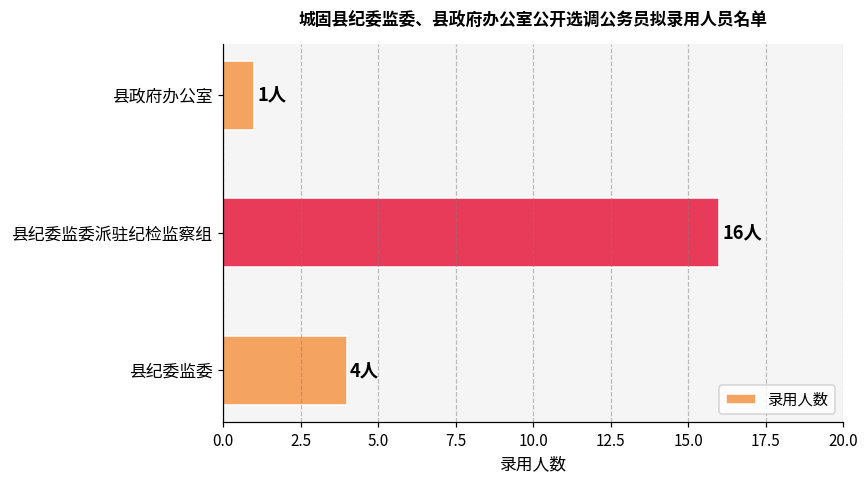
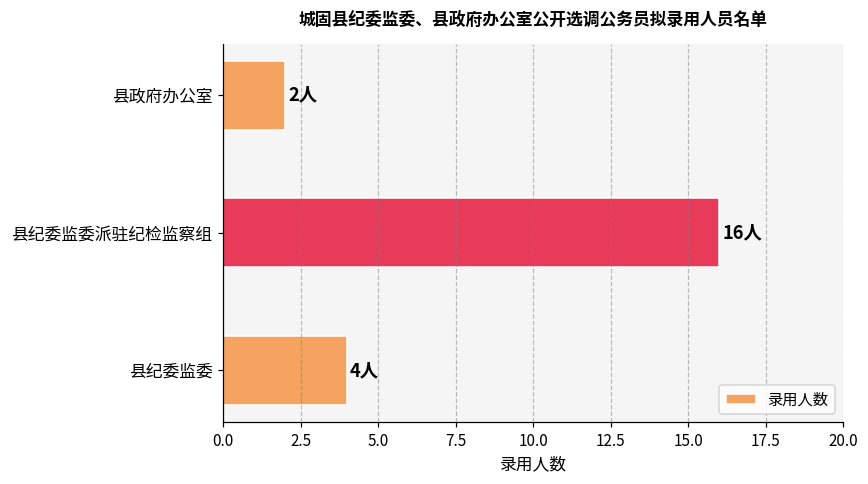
  {
-   "县政府办公室": "1人",
+   "县政府办公室": "2人",
    "县纪委监委派驻纪检监察组": "16人",
    "县纪委监委": "4人"
  }
